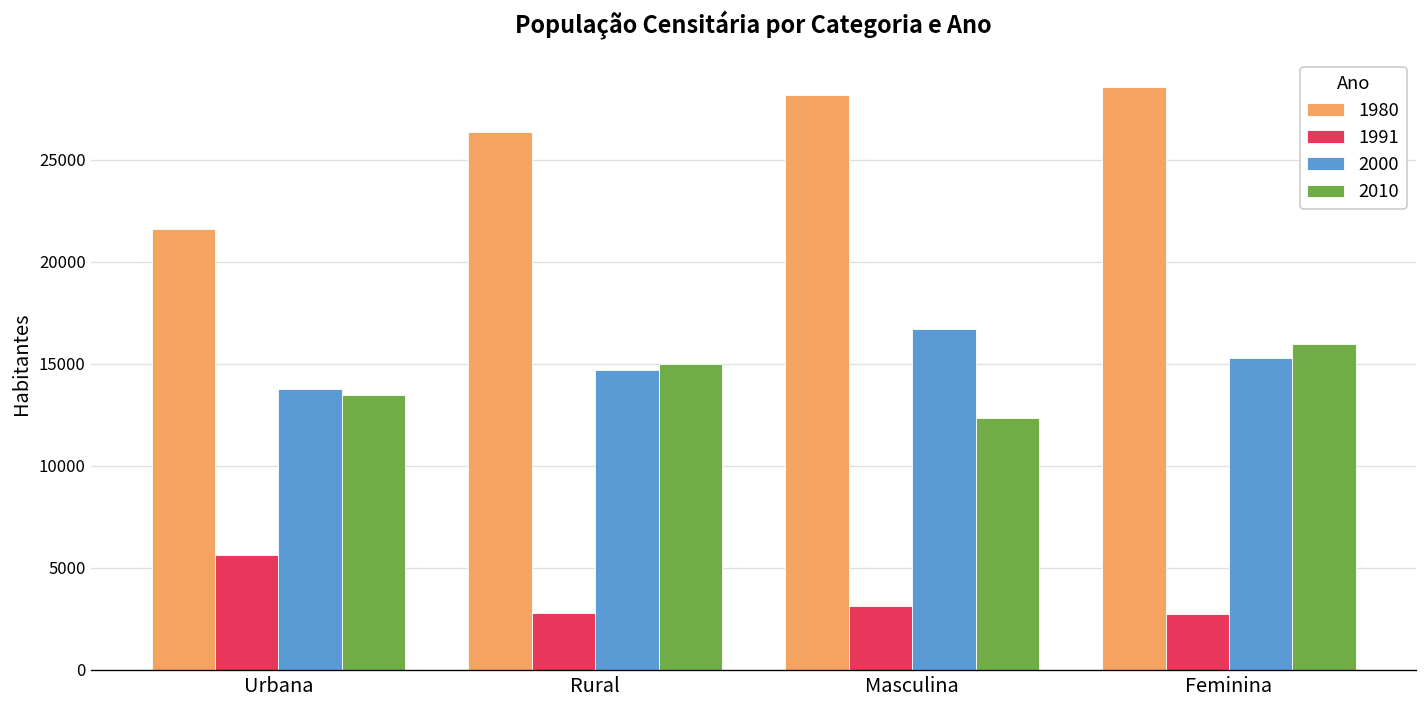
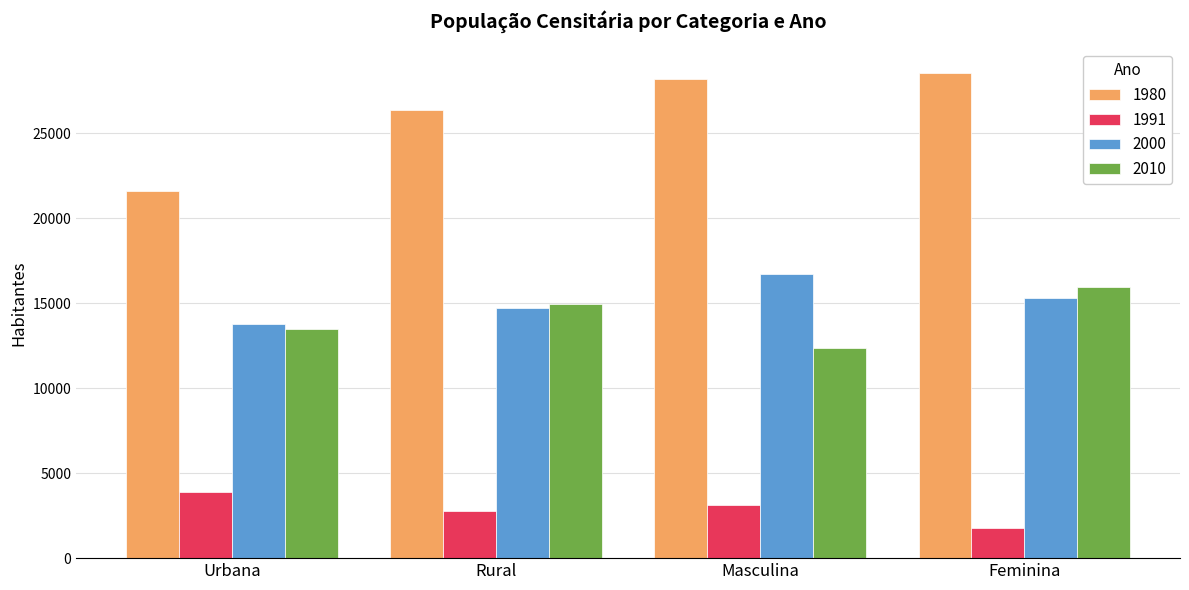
  {
    "1980": {
      "Urbana": 21600,
      "Rural": 26400,
      "Masculina": 28200,
      "Feminina": 28500
    },
    "1991": {
-     "Urbana": 5600,
+     "Urbana": 3900,
      "Rural": 2800,
      "Masculina": 3100,
-     "Feminina": 2700
+     "Feminina": 1800
    },
    "2000": {
      "Urbana": 13800,
      "Rural": 14700,
      "Masculina": 16700,
      "Feminina": 15300
    },
    "2010": {
      "Urbana": 13500,
      "Rural": 15000,
      "Masculina": 12300,
      "Feminina": 16000
    }
  }
